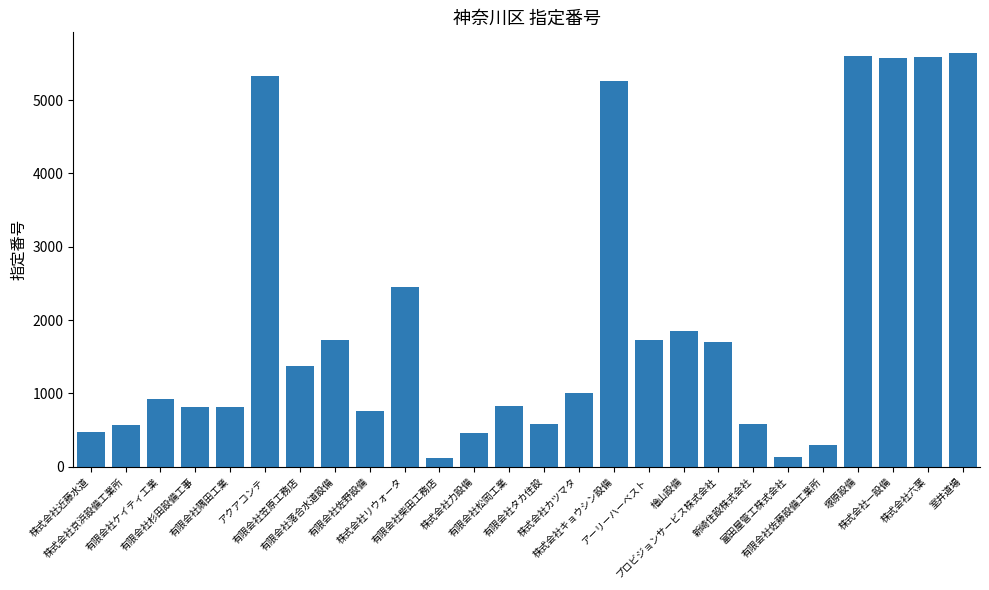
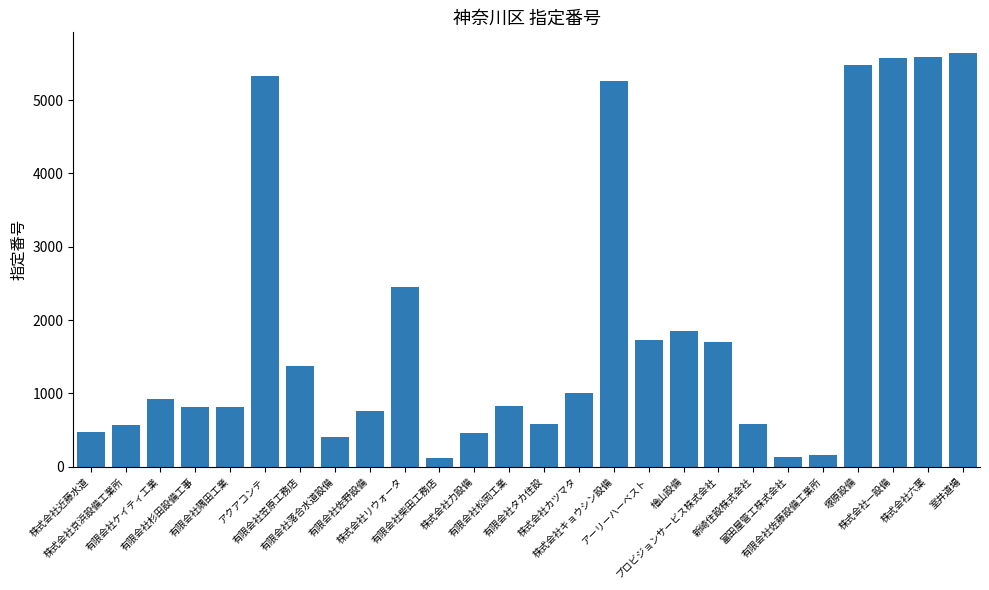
  {
    "株式会社近藤水道": 500,
    "株式会社京浜設備工業所": 600,
    "有限会社ケイティ工業": 900,
    "有限会社杉田設備工事": 800,
    "有限会社隅田工業": 800,
    "アクアコンテ": 5300,
    "有限会社笠原工務店": 1400,
-   "有限会社落合水道設備": 1700,
+   "有限会社落合水道設備": 400,
    "有限会社佐野設備": 800,
    "株式会社リウォータ": 2500,
    "有限会社柴田工務店": 100,
    "株式会社力設備": 500,
    "有限会社松岡工業": 800,
    "有限会社タカ住設": 600,
    "株式会社カツマタ": 1000,
    "株式会社キョウシン設備": 5300,
    "アーリーハーベスト": 1700,
    "檜山設備": 1800,
    "プロビジョンサービス株式会社": 1700,
    "新崎住設株式会社": 600,
    "富田屋管工株式会社": 100,
-   "有限会社佐藤設備工業所": 300,
-   "塚原設備": 5600,
+   "有限会社佐藤設備工業所": 200,
+   "塚原設備": 5500,
    "株式会社一設備": 5600,
    "株式会社六葉": 5600,
    "室井道場": 5600
  }
